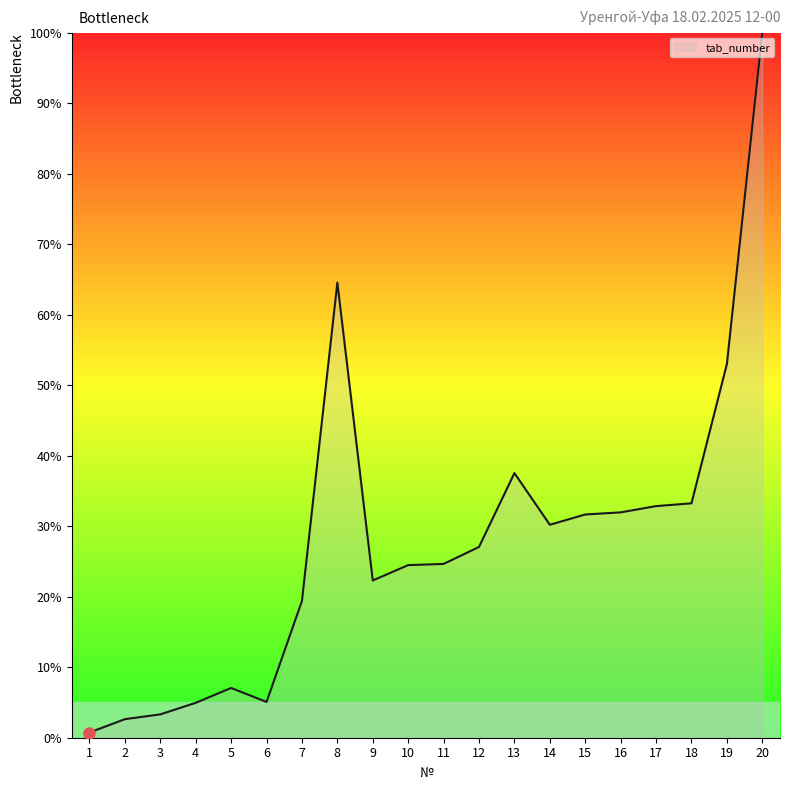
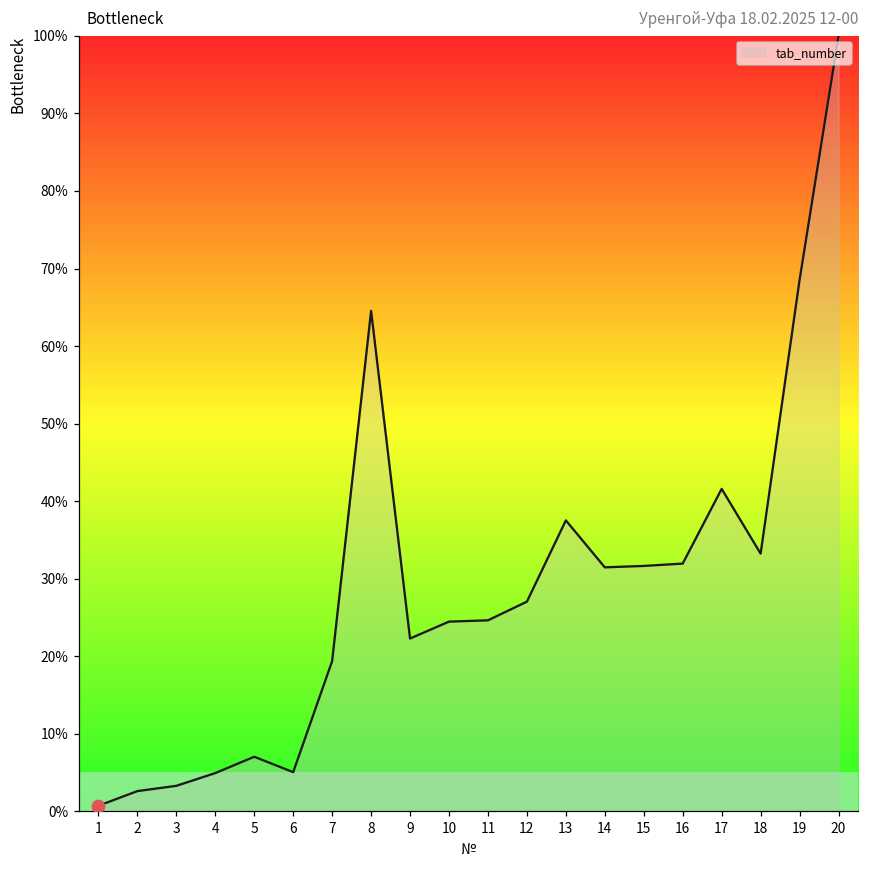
  {
    "tab_number": {
      "5": "7%",
      "6": "5%",
      "7": "19%",
      "8": "65%",
      "9": "22%",
      "10": "24%",
      "11": "25%",
      "12": "27%",
      "13": "38%",
-     "14": "30%",
+     "14": "31%",
      "15": "32%",
      "16": "32%",
-     "17": "33%",
+     "17": "42%",
      "18": "33%",
-     "19": "53%",
+     "19": "69%",
      "20": "100%"
    }
  }
